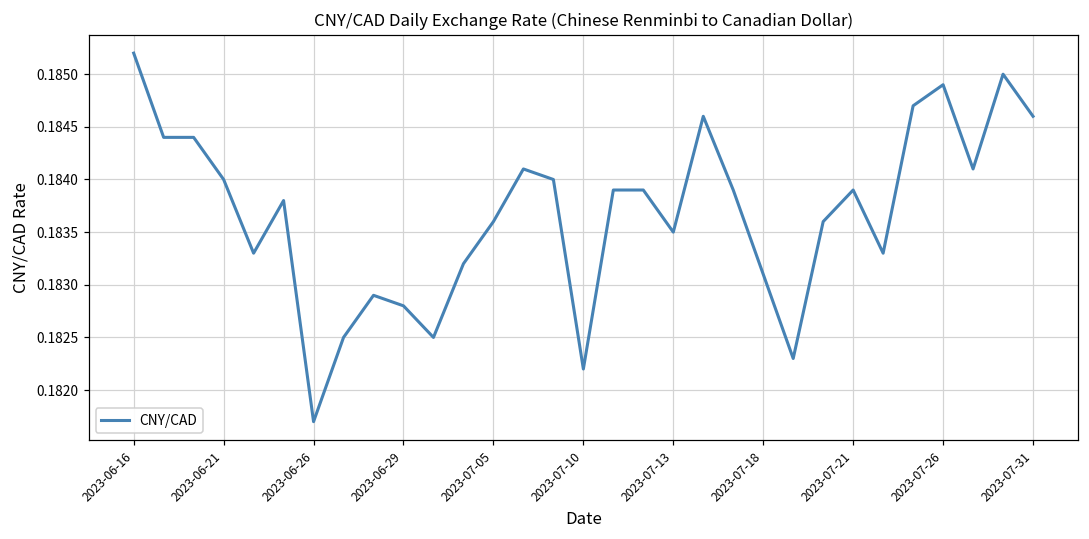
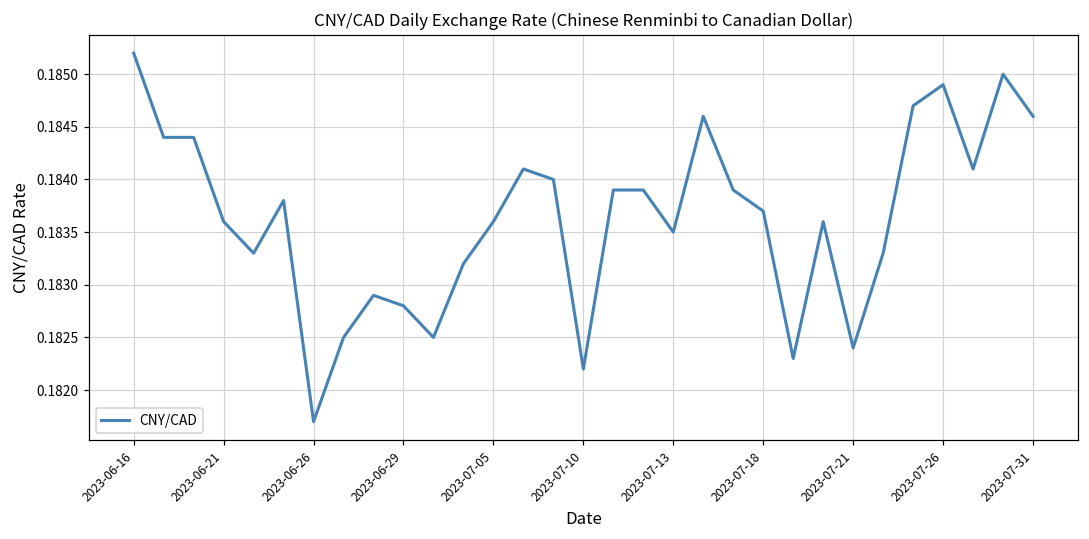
  {
    "2023-06-16": 0.1852,
-   "2023-06-21": 0.1840,
+   "2023-06-21": 0.1836,
    "2023-06-26": 0.1817,
    "2023-06-29": 0.1828,
    "2023-07-05": 0.1836,
    "2023-07-10": 0.1822,
    "2023-07-13": 0.1835,
-   "2023-07-18": 0.1831,
-   "2023-07-21": 0.1839,
+   "2023-07-18": 0.1837,
+   "2023-07-21": 0.1824,
    "2023-07-26": 0.1849,
    "2023-07-31": 0.1846
  }
